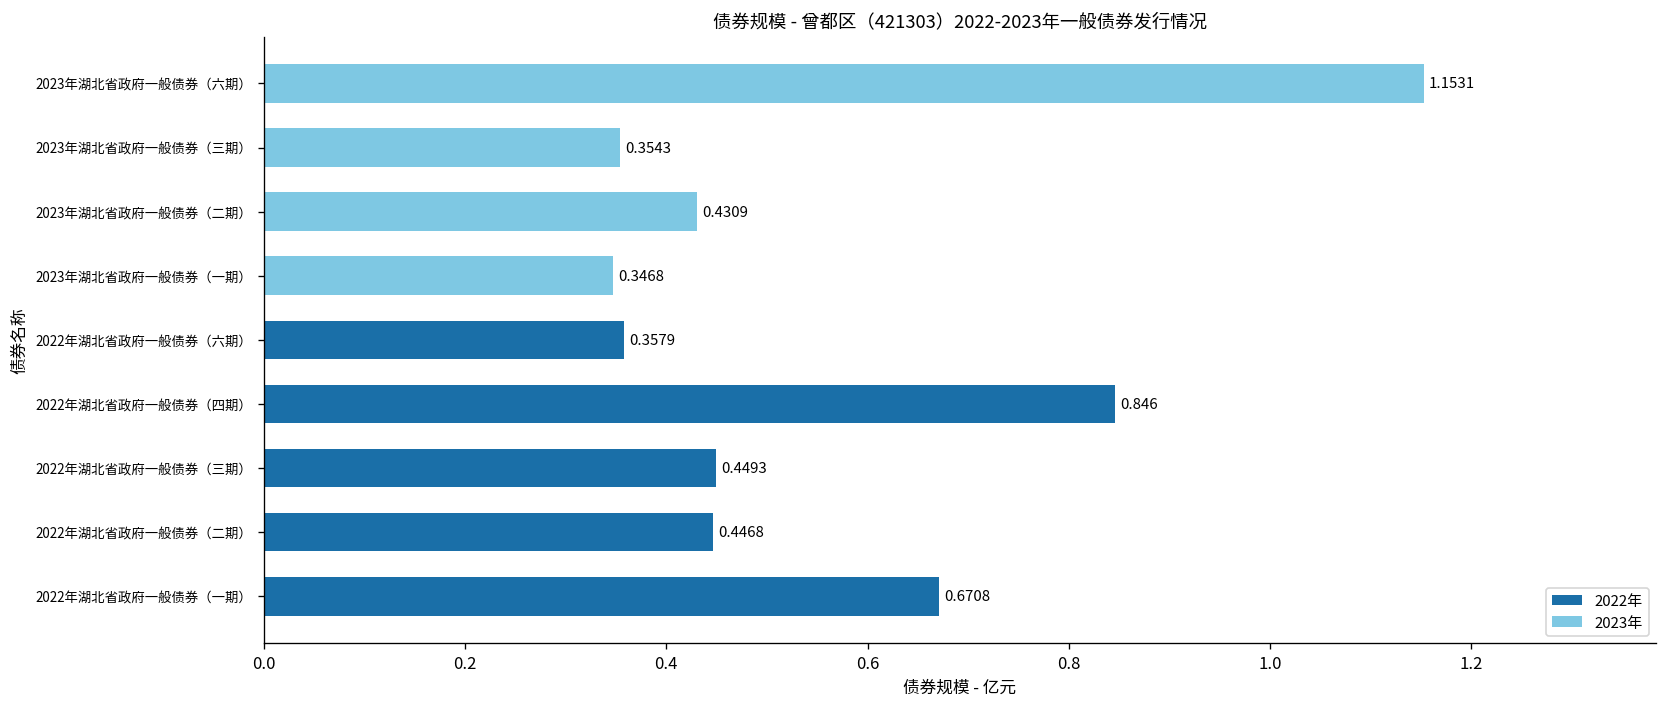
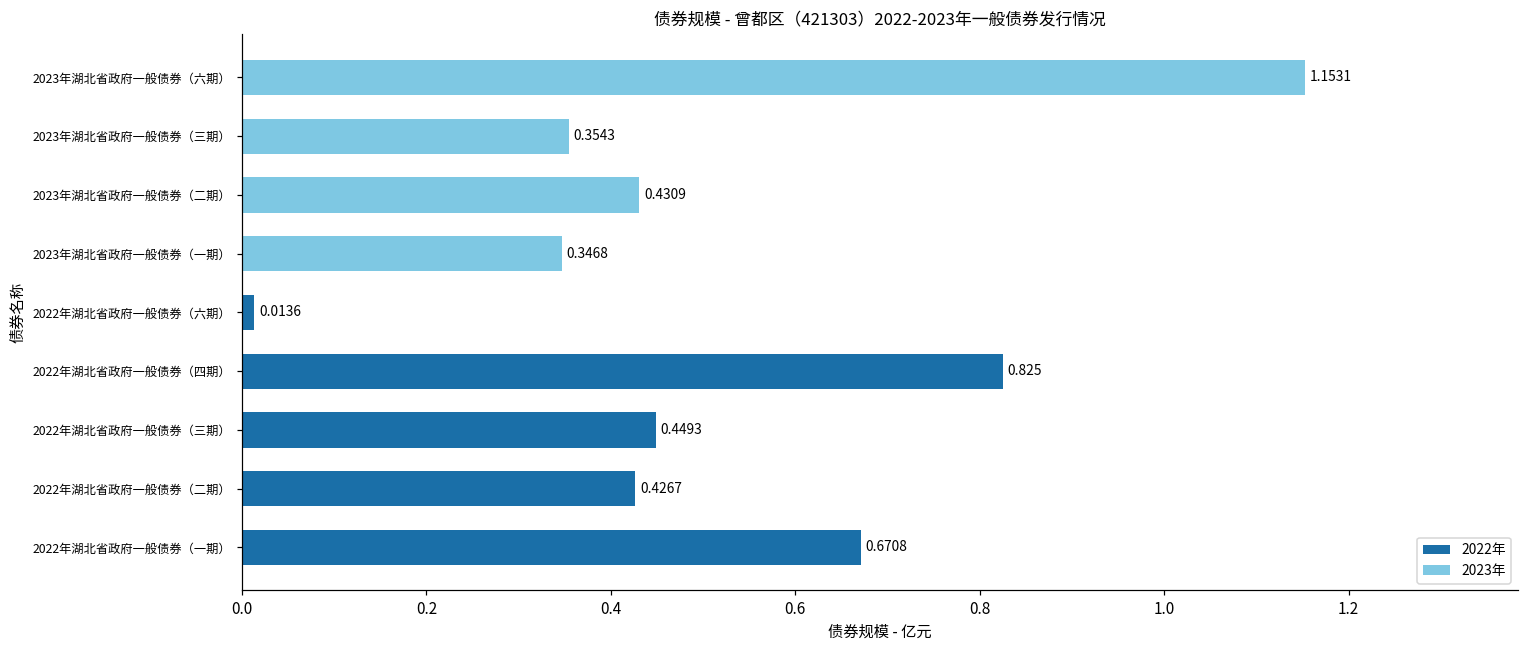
  {
    "2022年": {
-     "2022年湖北省政府一般债券（六期）": 0.3579,
-     "2022年湖北省政府一般债券（四期）": 0.846,
+     "2022年湖北省政府一般债券（六期）": 0.0136,
+     "2022年湖北省政府一般债券（四期）": 0.825,
      "2022年湖北省政府一般债券（三期）": 0.4493,
-     "2022年湖北省政府一般债券（二期）": 0.4468,
+     "2022年湖北省政府一般债券（二期）": 0.4267,
      "2022年湖北省政府一般债券（一期）": 0.6708
    },
    "2023年": {
      "2023年湖北省政府一般债券（六期）": 1.1531,
      "2023年湖北省政府一般债券（三期）": 0.3543,
      "2023年湖北省政府一般债券（二期）": 0.4309,
      "2023年湖北省政府一般债券（一期）": 0.3468
    }
  }
